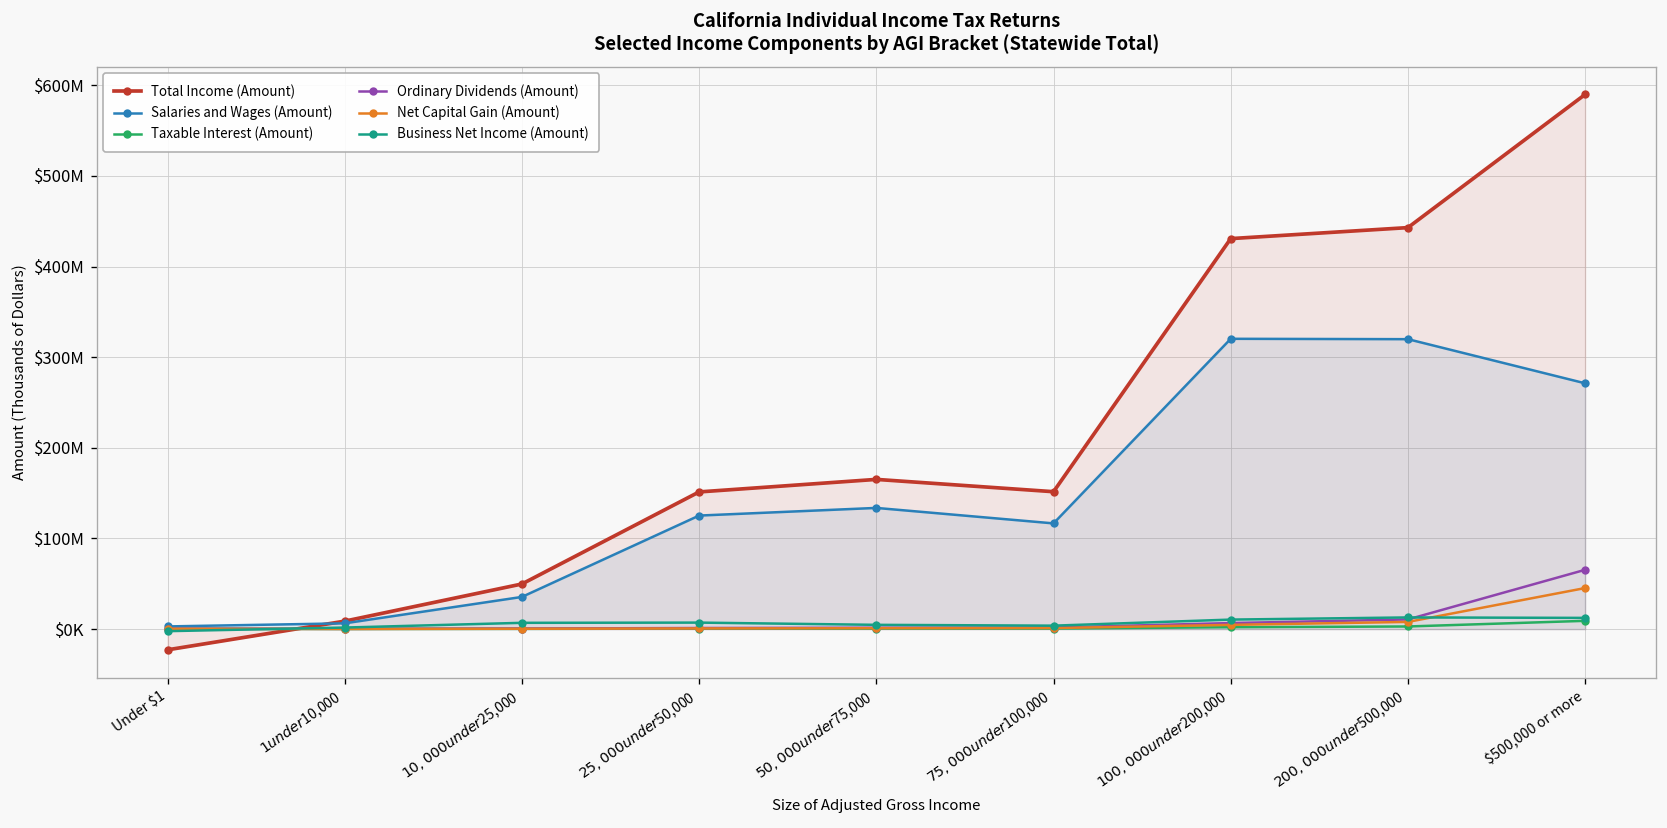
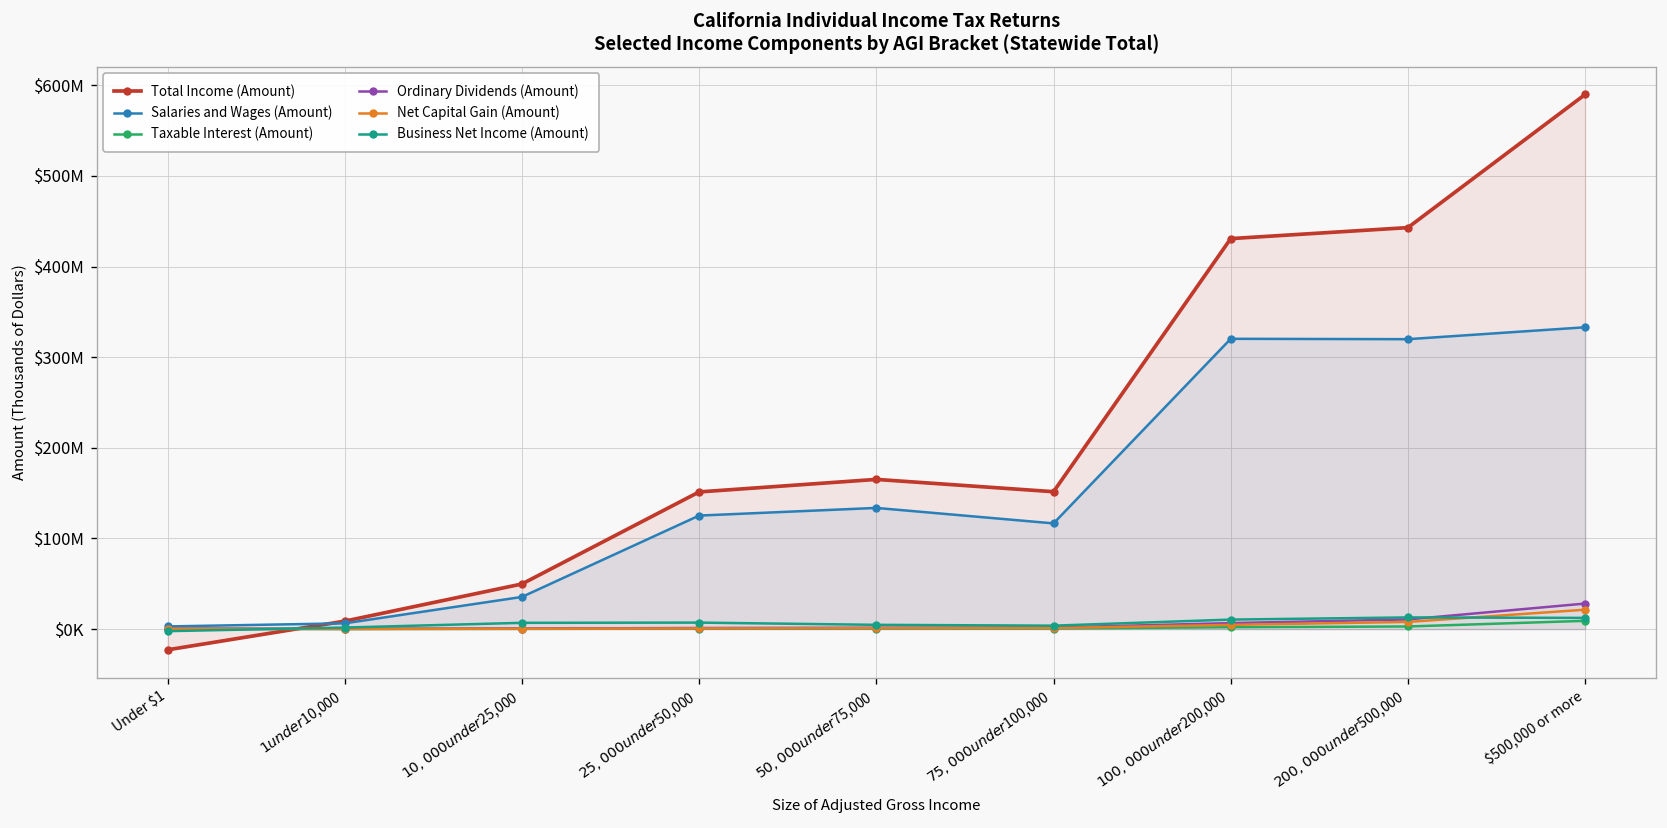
  {
    "Salaries and Wages (Amount)": {
-     "$500,000 or more": "$270000000"
+     "$500,000 or more": "$330000000"
    },
    "Ordinary Dividends (Amount)": {
-     "$500,000 or more": "$70000000"
+     "$500,000 or more": "$30000000"
    },
    "Net Capital Gain (Amount)": {
-     "$500,000 or more": "$50000000"
+     "$500,000 or more": "$20000000"
    }
  }
